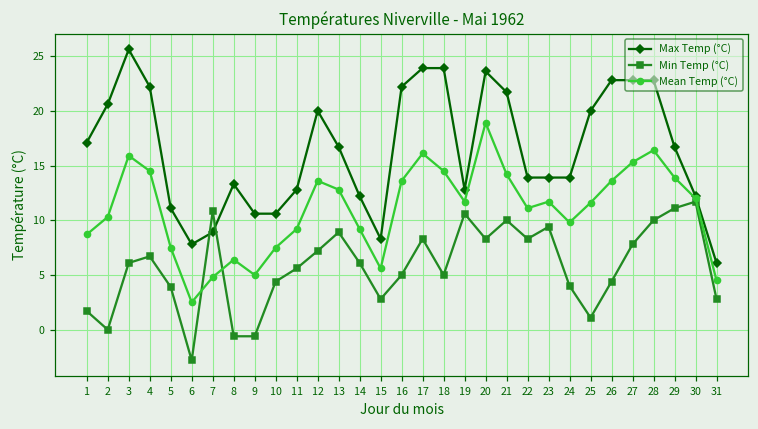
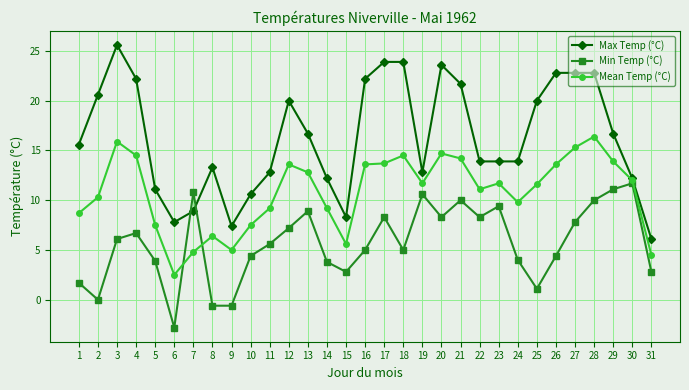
  {
    "Max Temp (°C)": {
-     "1": 17,
+     "1": 16,
      "2": 21,
      "3": 26,
      "4": 22,
      "5": 11,
      "6": 8,
      "7": 9,
      "8": 13,
-     "9": 11,
+     "9": 7,
      "10": 11,
      "11": 13,
      "12": 20,
      "13": 17,
      "14": 12,
      "15": 8,
      "16": 22,
      "17": 24,
      "18": 24,
      "19": 13,
      "20": 24,
      "21": 22,
      "22": 14,
      "23": 14,
      "24": 14,
      "25": 20,
      "26": 23,
      "29": 17,
      "31": 6
    },
    "Min Temp (°C)": {
      "1": 2,
      "2": 0,
      "3": 6,
      "4": 7,
      "5": 4,
      "6": -3,
      "7": 11,
      "8": -1,
      "9": -1,
      "10": 4,
      "11": 6,
      "12": 7,
      "13": 9,
-     "14": 6,
+     "14": 4,
      "15": 3,
      "16": 5,
      "17": 8,
      "18": 5,
      "19": 11,
      "20": 8,
      "21": 10,
      "22": 8,
      "23": 9,
      "24": 4,
      "25": 1,
      "26": 4,
      "27": 8,
      "28": 10,
      "29": 11,
      "30": 12,
      "31": 3
    },
    "Mean Temp (°C)": {
      "1": 9,
      "2": 10,
      "3": 16,
      "4": 15,
      "5": 8,
      "6": 3,
      "7": 5,
      "8": 6,
      "9": 5,
      "10": 8,
      "11": 9,
      "12": 14,
      "13": 13,
      "14": 9,
      "15": 6,
      "16": 14,
-     "17": 16,
+     "17": 14,
      "18": 15,
      "19": 12,
-     "20": 19,
+     "20": 15,
      "21": 14,
      "22": 11,
      "23": 12,
      "24": 10,
      "25": 12,
      "26": 14,
      "27": 15,
      "28": 16,
      "29": 14,
      "31": 5
    }
  }
